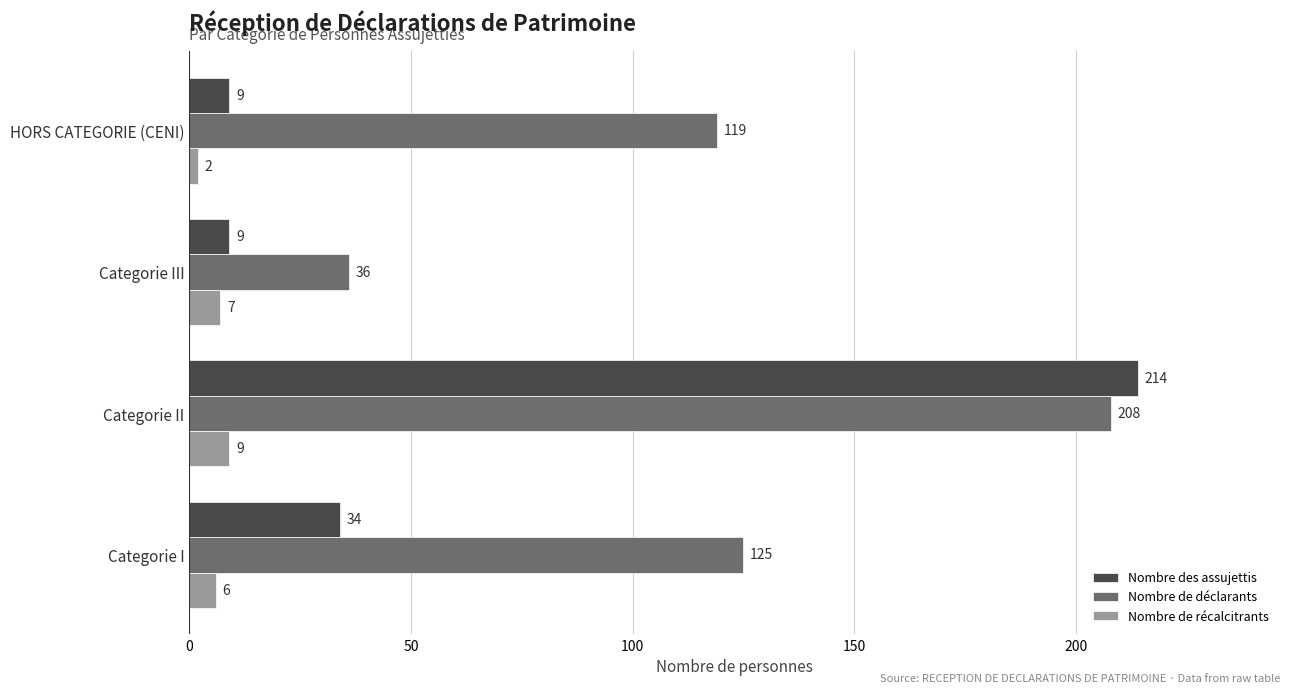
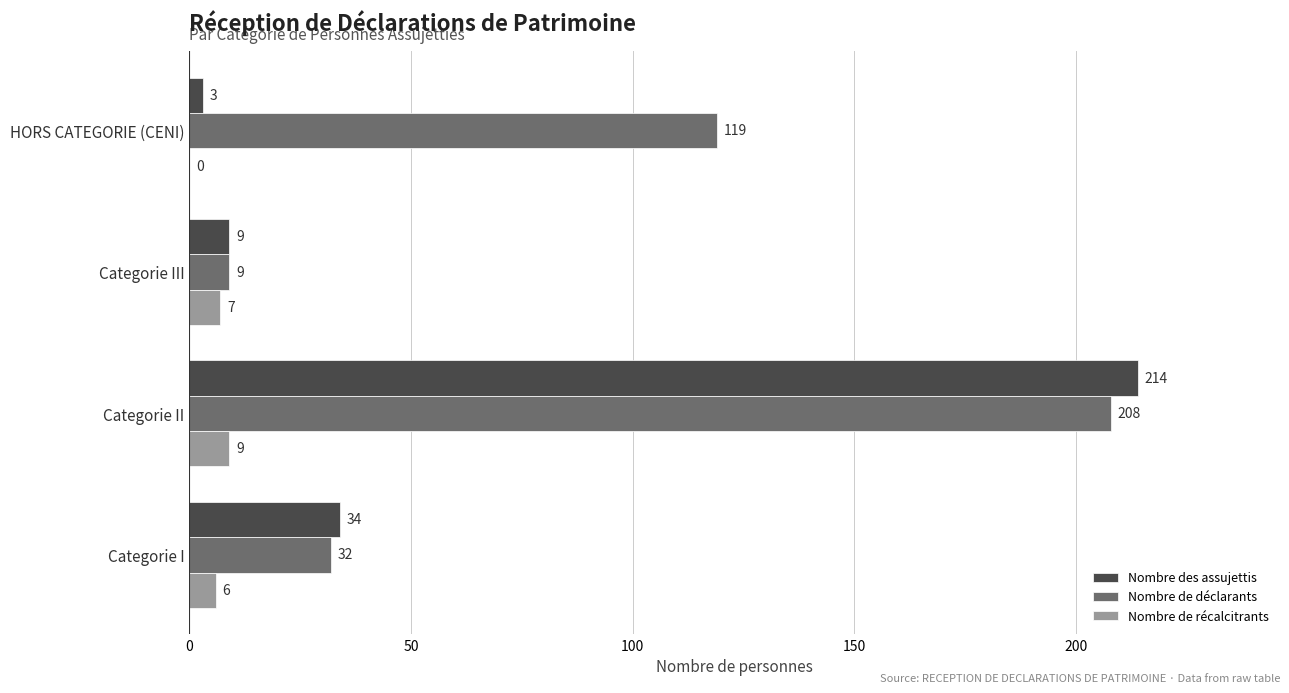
  {
    "Nombre des assujettis": {
-     "HORS CATEGORIE (CENI)": 9,
+     "HORS CATEGORIE (CENI)": 3,
      "Categorie III": 9,
      "Categorie II": 214,
      "Categorie I": 34
    },
    "Nombre de déclarants": {
      "HORS CATEGORIE (CENI)": 119,
-     "Categorie III": 36,
+     "Categorie III": 9,
      "Categorie II": 208,
-     "Categorie I": 125
+     "Categorie I": 32
    },
    "Nombre de récalcitrants": {
-     "HORS CATEGORIE (CENI)": 2,
+     "HORS CATEGORIE (CENI)": 0,
      "Categorie III": 7,
      "Categorie II": 9,
      "Categorie I": 6
    }
  }
